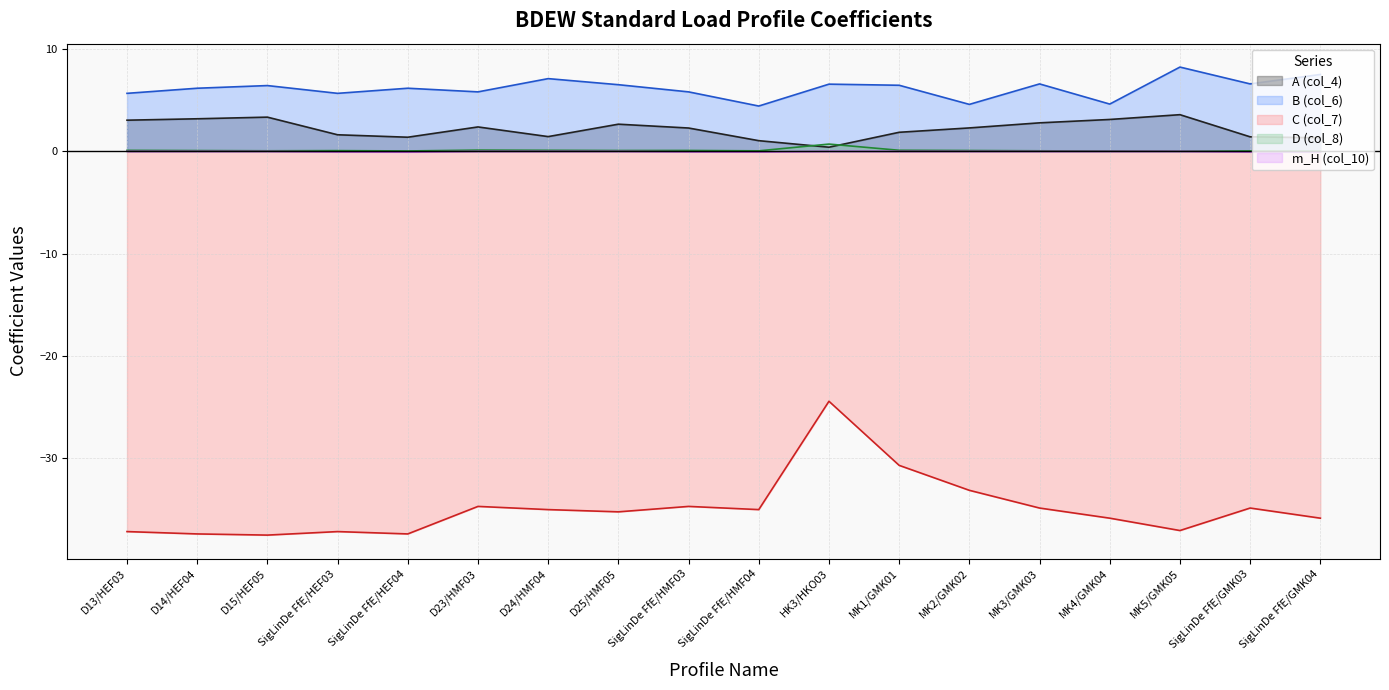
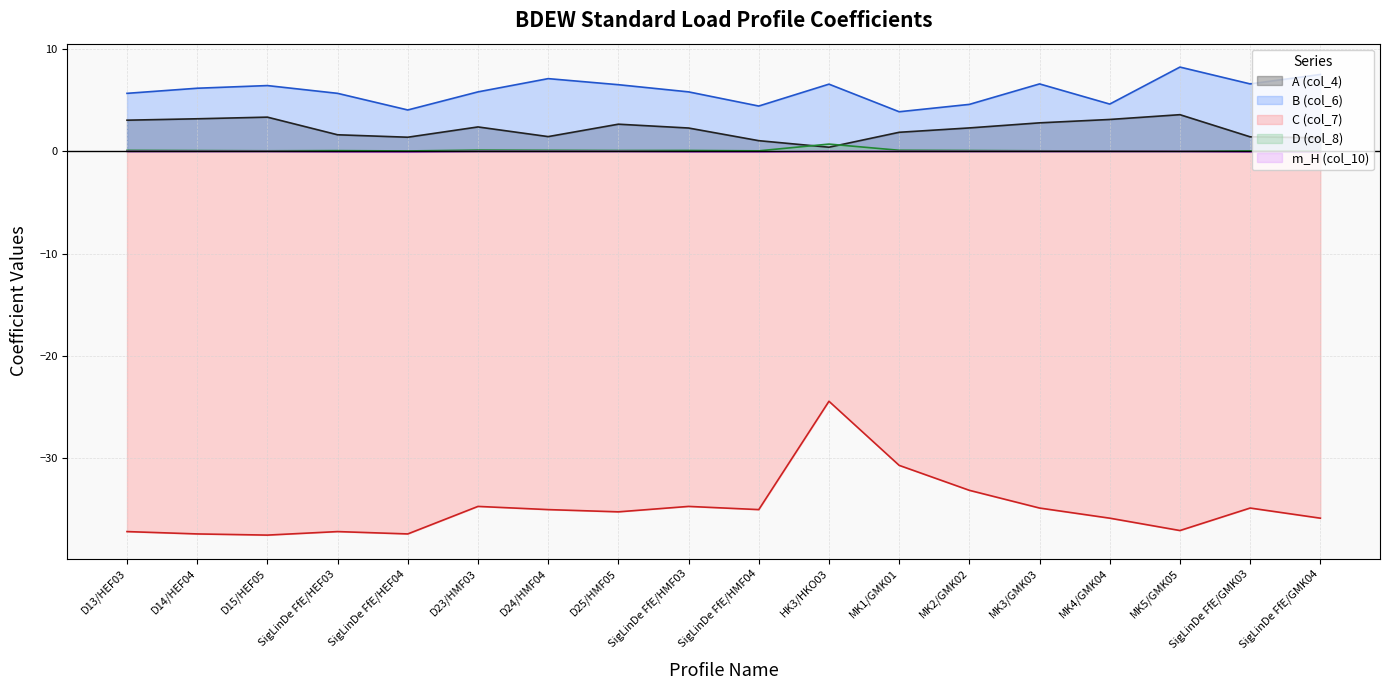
  {
    "A (col_4)": {
      "D13/HEF03": 3.0,
      "D14/HEF04": 3.2,
      "D15/HEF05": 3.3,
      "SigLinDe FfE/HEF03": 1.6,
      "SigLinDe FfE/HEF04": 1.4,
      "D23/HMF03": 2.4,
      "D24/HMF04": 1.4,
      "D25/HMF05": 2.7,
      "SigLinDe FfE/HMF03": 2.3,
      "SigLinDe FfE/HMF04": 1.0,
      "HK3/HKO03": 0.4,
      "MK1/GMK01": 1.9,
      "MK2/GMK02": 2.3,
      "MK3/GMK03": 2.8,
      "MK4/GMK04": 3.1,
      "MK5/GMK05": 3.6,
      "SigLinDe FfE/GMK03": 1.4
    },
    "B (col_6)": {
      "D13/HEF03": 5.7,
      "D14/HEF04": 6.2,
      "D15/HEF05": 6.4,
      "SigLinDe FfE/HEF03": 5.7,
-     "SigLinDe FfE/HEF04": 6.2,
+     "SigLinDe FfE/HEF04": 4.0,
      "D23/HMF03": 5.8,
      "D24/HMF04": 7.1,
      "D25/HMF05": 6.5,
      "SigLinDe FfE/HMF03": 5.8,
      "SigLinDe FfE/HMF04": 4.4,
      "HK3/HKO03": 6.6,
-     "MK1/GMK01": 6.5,
+     "MK1/GMK01": 3.9,
      "MK2/GMK02": 4.6,
      "MK3/GMK03": 6.6,
      "MK4/GMK04": 4.6,
      "MK5/GMK05": 8.2,
      "SigLinDe FfE/GMK03": 6.6
    },
    "D (col_8)": {
      "HK3/HKO03": 0.7
    }
  }
